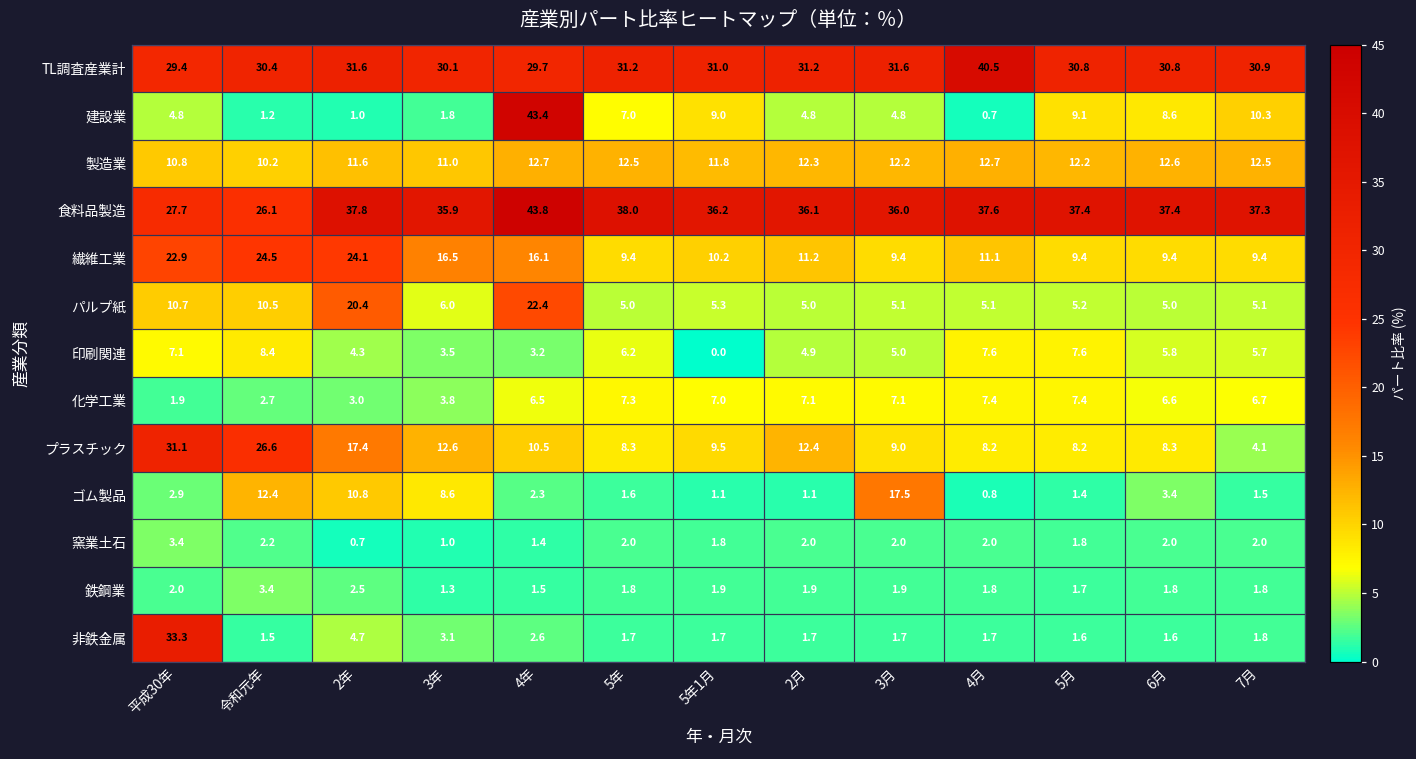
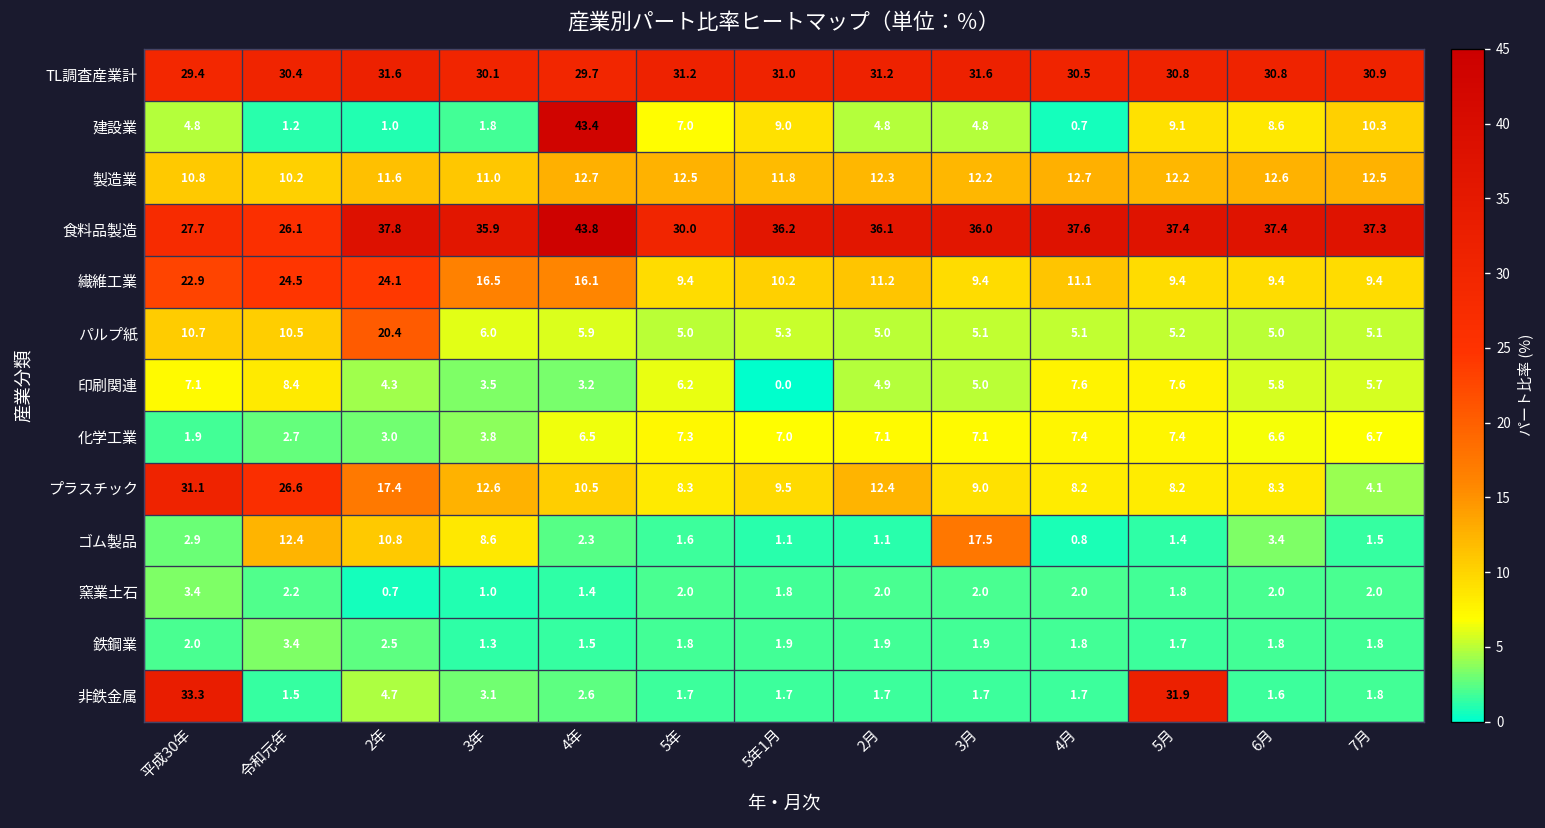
  {
    "TL調査産業計": {
      "平成30年": 29.4,
      "令和元年": 30.4,
      "2年": 31.6,
      "3年": 30.1,
      "4年": 29.7,
      "5年": 31.2,
      "5年1月": 31.0,
      "2月": 31.2,
      "3月": 31.6,
-     "4月": 40.5,
+     "4月": 30.5,
      "5月": 30.8,
      "6月": 30.8,
      "7月": 30.9
    },
    "建設業": {
      "平成30年": 4.8,
      "令和元年": 1.2,
      "2年": 1.0,
      "3年": 1.8,
      "4年": 43.4,
      "5年": 7.0,
      "5年1月": 9.0,
      "2月": 4.8,
      "3月": 4.8,
      "4月": 0.7,
      "5月": 9.1,
      "6月": 8.6,
      "7月": 10.3
    },
    "製造業": {
      "平成30年": 10.8,
      "令和元年": 10.2,
      "2年": 11.6,
      "3年": 11.0,
      "4年": 12.7,
      "5年": 12.5,
      "5年1月": 11.8,
      "2月": 12.3,
      "3月": 12.2,
      "4月": 12.7,
      "5月": 12.2,
      "6月": 12.6,
      "7月": 12.5
    },
    "食料品製造": {
      "平成30年": 27.7,
      "令和元年": 26.1,
      "2年": 37.8,
      "3年": 35.9,
      "4年": 43.8,
-     "5年": 38.0,
+     "5年": 30.0,
      "5年1月": 36.2,
      "2月": 36.1,
      "3月": 36.0,
      "4月": 37.6,
      "5月": 37.4,
      "6月": 37.4,
      "7月": 37.3
    },
    "繊維工業": {
      "平成30年": 22.9,
      "令和元年": 24.5,
      "2年": 24.1,
      "3年": 16.5,
      "4年": 16.1,
      "5年": 9.4,
      "5年1月": 10.2,
      "2月": 11.2,
      "3月": 9.4,
      "4月": 11.1,
      "5月": 9.4,
      "6月": 9.4,
      "7月": 9.4
    },
    "パルプ紙": {
      "平成30年": 10.7,
      "令和元年": 10.5,
      "2年": 20.4,
      "3年": 6.0,
-     "4年": 22.4,
+     "4年": 5.9,
      "5年": 5.0,
      "5年1月": 5.3,
      "2月": 5.0,
      "3月": 5.1,
      "4月": 5.1,
      "5月": 5.2,
      "6月": 5.0,
      "7月": 5.1
    },
    "印刷関連": {
      "平成30年": 7.1,
      "令和元年": 8.4,
      "2年": 4.3,
      "3年": 3.5,
      "4年": 3.2,
      "5年": 6.2,
      "5年1月": 0.0,
      "2月": 4.9,
      "3月": 5.0,
      "4月": 7.6,
      "5月": 7.6,
      "6月": 5.8,
      "7月": 5.7
    },
    "化学工業": {
      "平成30年": 1.9,
      "令和元年": 2.7,
      "2年": 3.0,
      "3年": 3.8,
      "4年": 6.5,
      "5年": 7.3,
      "5年1月": 7.0,
      "2月": 7.1,
      "3月": 7.1,
      "4月": 7.4,
      "5月": 7.4,
      "6月": 6.6,
      "7月": 6.7
    },
    "プラスチック": {
      "平成30年": 31.1,
      "令和元年": 26.6,
      "2年": 17.4,
      "3年": 12.6,
      "4年": 10.5,
      "5年": 8.3,
      "5年1月": 9.5,
      "2月": 12.4,
      "3月": 9.0,
      "4月": 8.2,
      "5月": 8.2,
      "6月": 8.3,
      "7月": 4.1
    },
    "ゴム製品": {
      "平成30年": 2.9,
      "令和元年": 12.4,
      "2年": 10.8,
      "3年": 8.6,
      "4年": 2.3,
      "5年": 1.6,
      "5年1月": 1.1,
      "2月": 1.1,
      "3月": 17.5,
      "4月": 0.8,
      "5月": 1.4,
      "6月": 3.4,
      "7月": 1.5
    },
    "窯業土石": {
      "平成30年": 3.4,
      "令和元年": 2.2,
      "2年": 0.7,
      "3年": 1.0,
      "4年": 1.4,
      "5年": 2.0,
      "5年1月": 1.8,
      "2月": 2.0,
      "3月": 2.0,
      "4月": 2.0,
      "5月": 1.8,
      "6月": 2.0,
      "7月": 2.0
    },
    "鉄鋼業": {
      "平成30年": 2.0,
      "令和元年": 3.4,
      "2年": 2.5,
      "3年": 1.3,
      "4年": 1.5,
      "5年": 1.8,
      "5年1月": 1.9,
      "2月": 1.9,
      "3月": 1.9,
      "4月": 1.8,
      "5月": 1.7,
      "6月": 1.8,
      "7月": 1.8
    },
    "非鉄金属": {
      "平成30年": 33.3,
      "令和元年": 1.5,
      "2年": 4.7,
      "3年": 3.1,
      "4年": 2.6,
      "5年": 1.7,
      "5年1月": 1.7,
      "2月": 1.7,
      "3月": 1.7,
      "4月": 1.7,
-     "5月": 1.6,
+     "5月": 31.9,
      "6月": 1.6,
      "7月": 1.8
    }
  }
